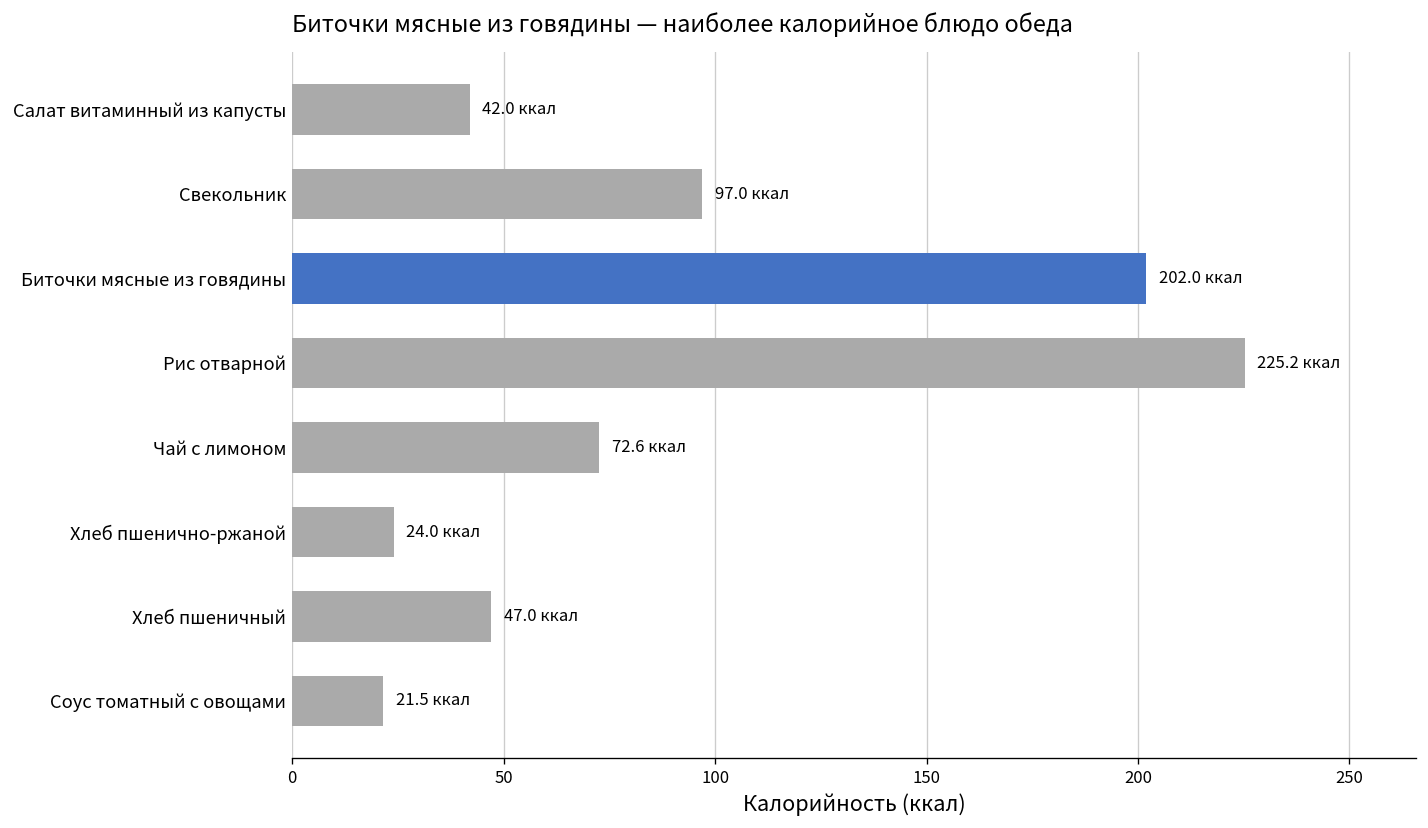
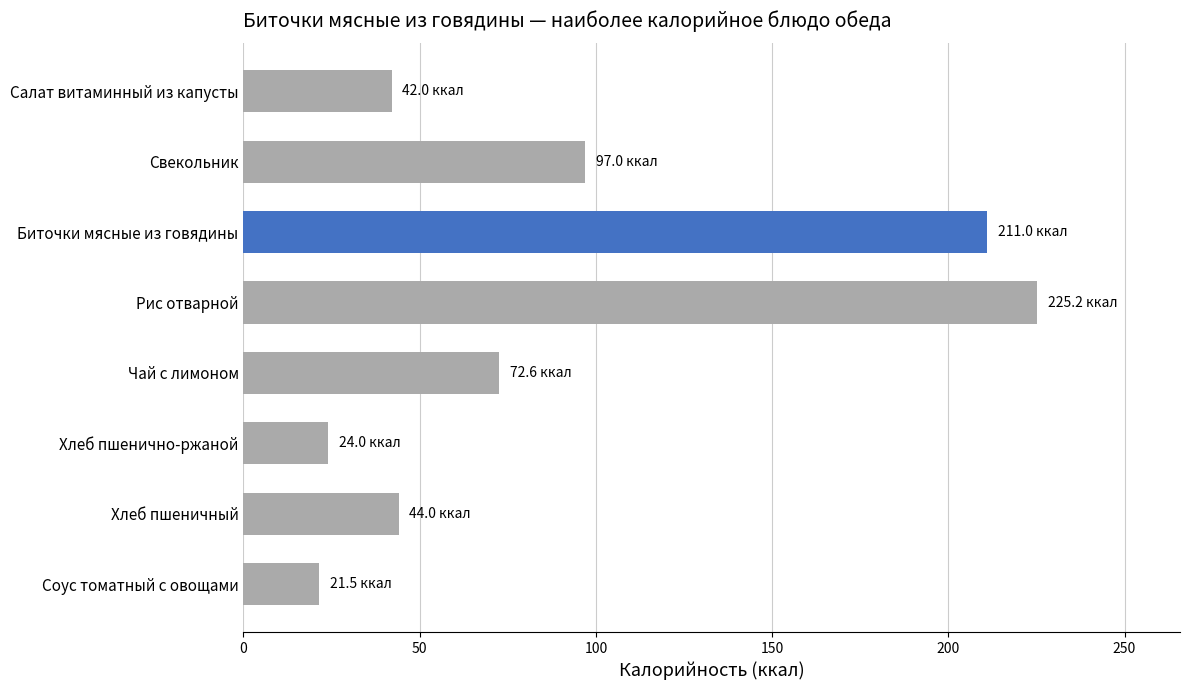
  {
    "Салат витаминный из капусты": 42.0,
    "Свекольник": 97.0,
-   "Биточки мясные из говядины": 202.0,
+   "Биточки мясные из говядины": 211.0,
    "Рис отварной": 225.2,
    "Чай с лимоном": 72.6,
    "Хлеб пшенично-ржаной": 24.0,
-   "Хлеб пшеничный": 47.0,
+   "Хлеб пшеничный": 44.0,
    "Соус томатный с овощами": 21.5
  }
